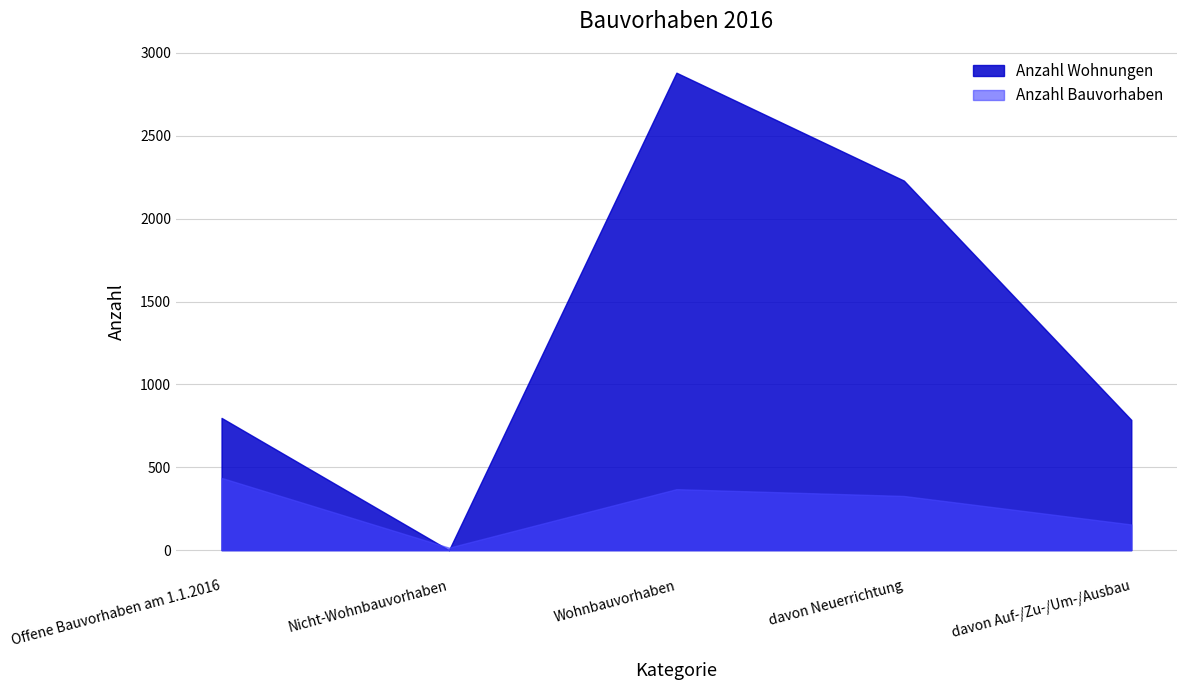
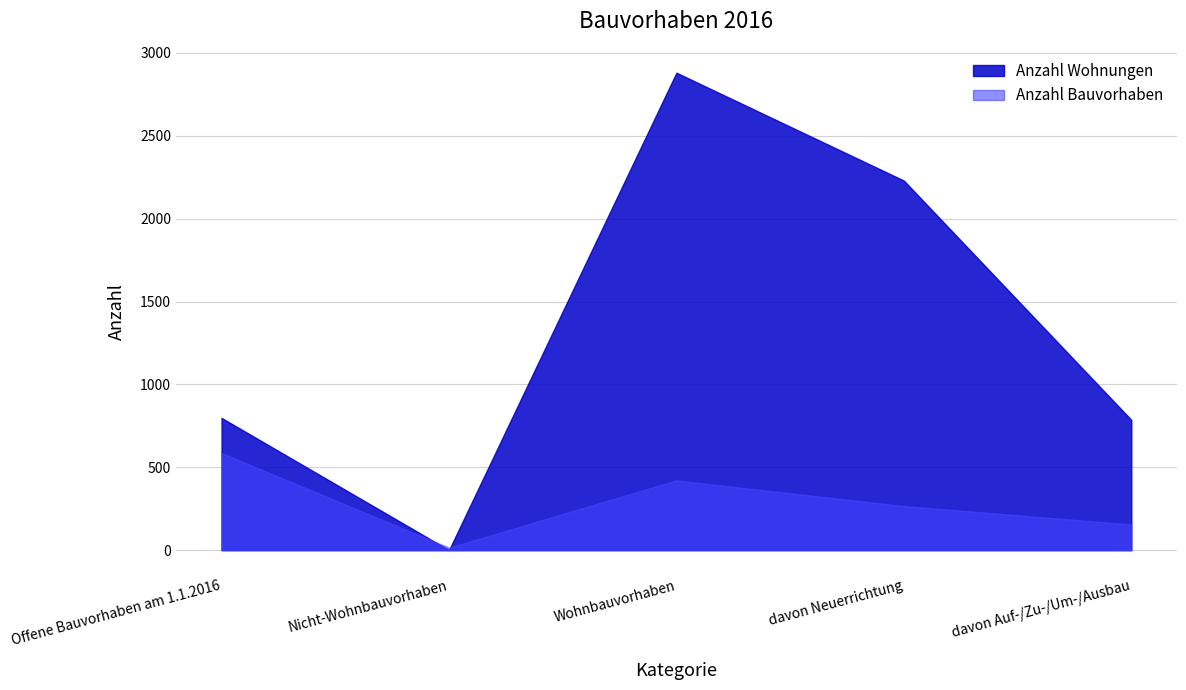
  {
    "Anzahl Wohnungen": {
      "Offene Bauvorhaben am 1.1.2016": 800,
      "Wohnbauvorhaben": 2880,
      "davon Neuerrichtung": 2230,
      "davon Auf-/Zu-/Um-/Ausbau": 790
    },
    "Anzahl Bauvorhaben": {
-     "Offene Bauvorhaben am 1.1.2016": 440,
-     "Wohnbauvorhaben": 370,
-     "davon Neuerrichtung": 330,
+     "Offene Bauvorhaben am 1.1.2016": 590,
+     "Wohnbauvorhaben": 420,
+     "davon Neuerrichtung": 270,
      "davon Auf-/Zu-/Um-/Ausbau": 160
    }
  }
